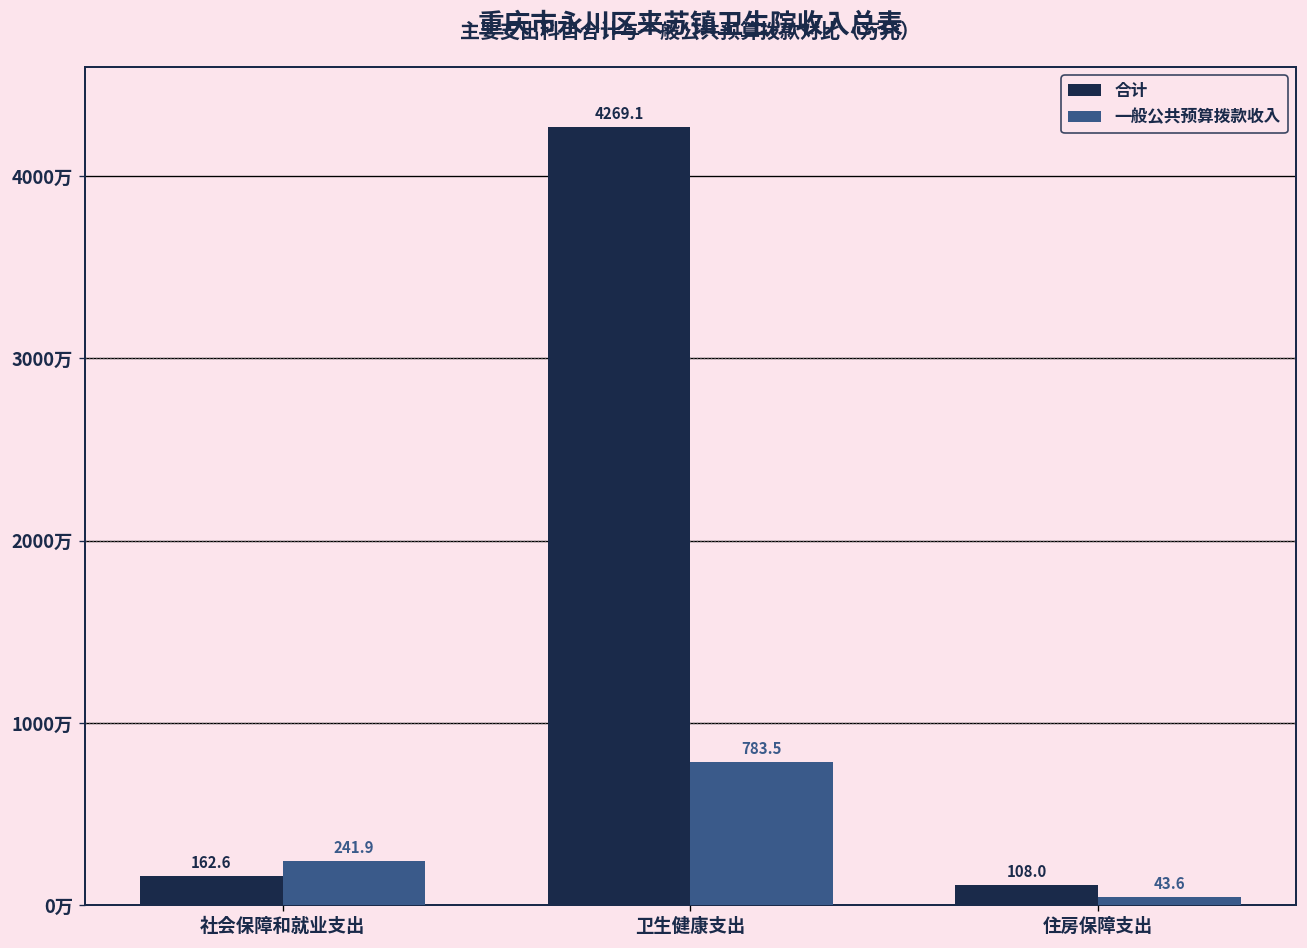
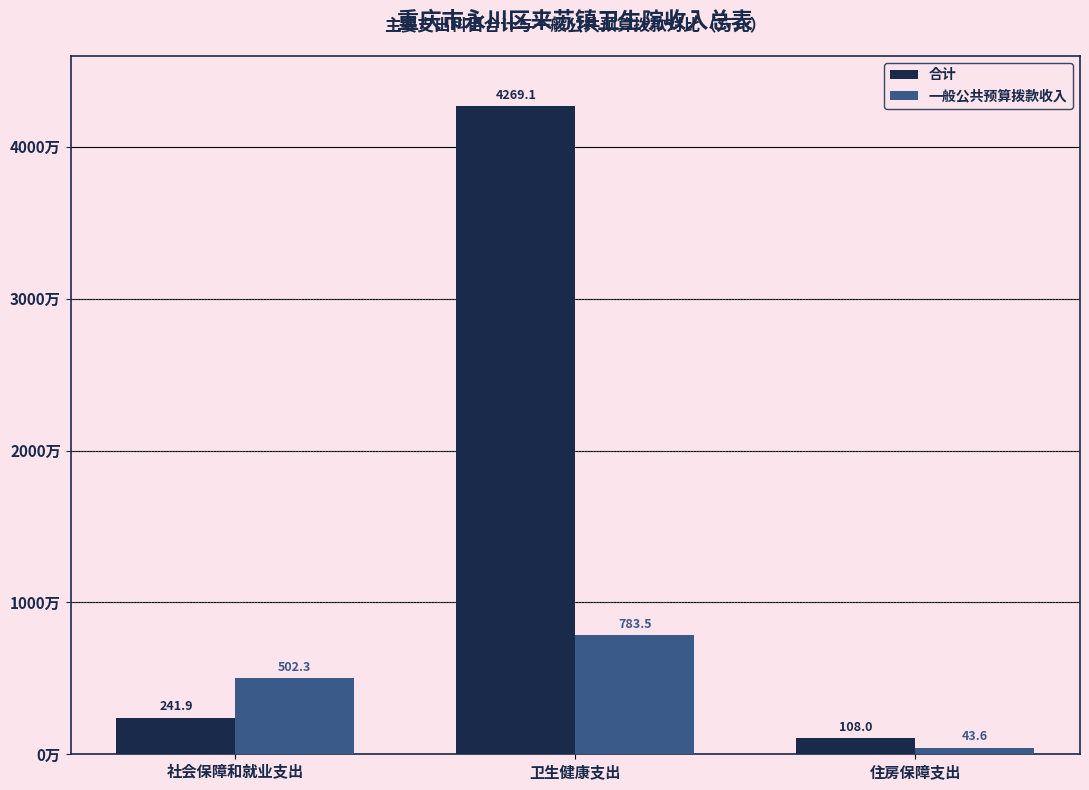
  {
    "合计": {
-     "社会保障和就业支出": 162.6,
+     "社会保障和就业支出": 241.9,
      "卫生健康支出": 4269.1,
      "住房保障支出": 108.0
    },
    "一般公共预算拨款收入": {
-     "社会保障和就业支出": 241.9,
+     "社会保障和就业支出": 502.3,
      "卫生健康支出": 783.5,
      "住房保障支出": 43.6
    }
  }
